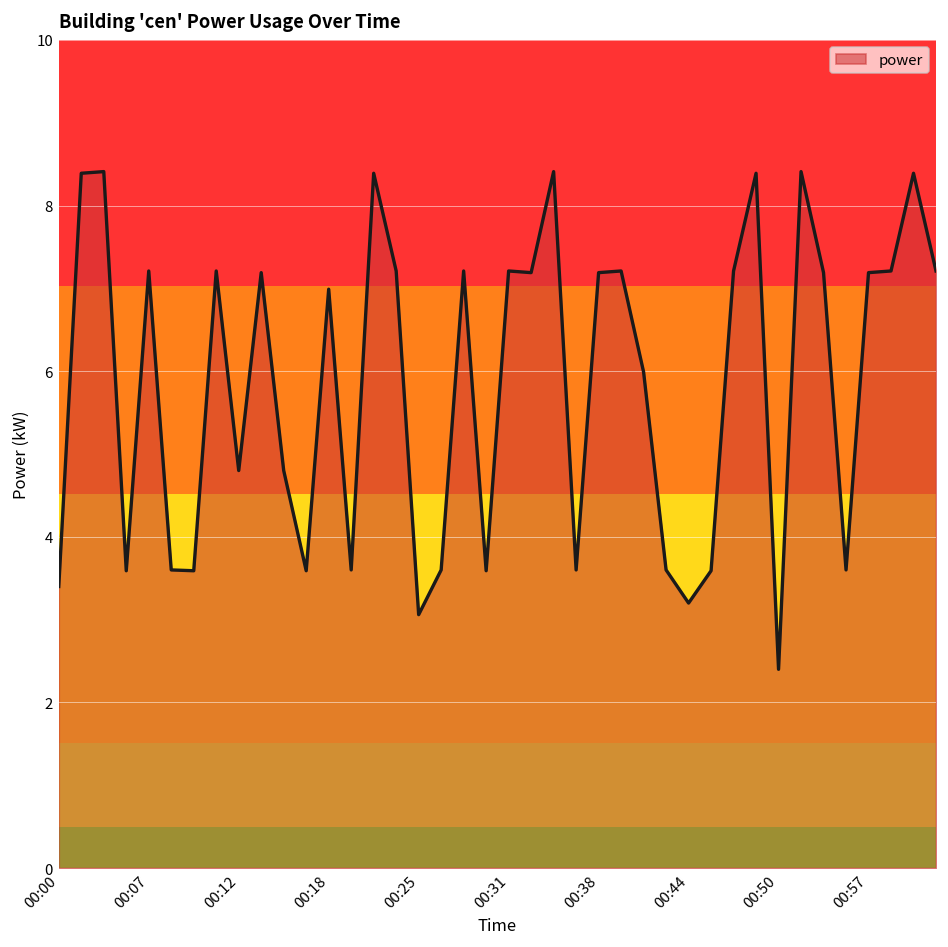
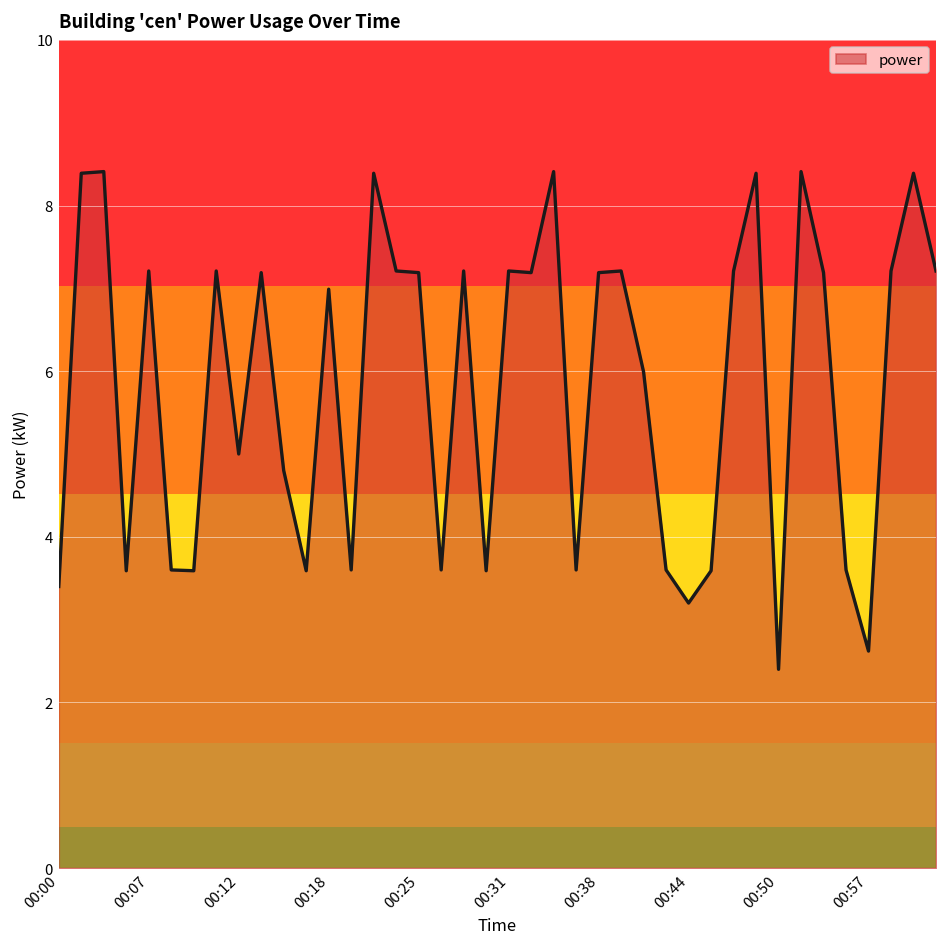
  {
    "00:00": 3.4,
    "00:07": 7.2,
-   "00:12": 4.8,
+   "00:12": 5.0,
    "00:18": 7.0,
-   "00:25": 3.1,
+   "00:25": 7.2,
    "00:31": 7.2,
    "00:38": 7.2,
    "00:44": 3.2,
    "00:50": 2.4,
-   "00:57": 7.2
+   "00:57": 2.6
  }
